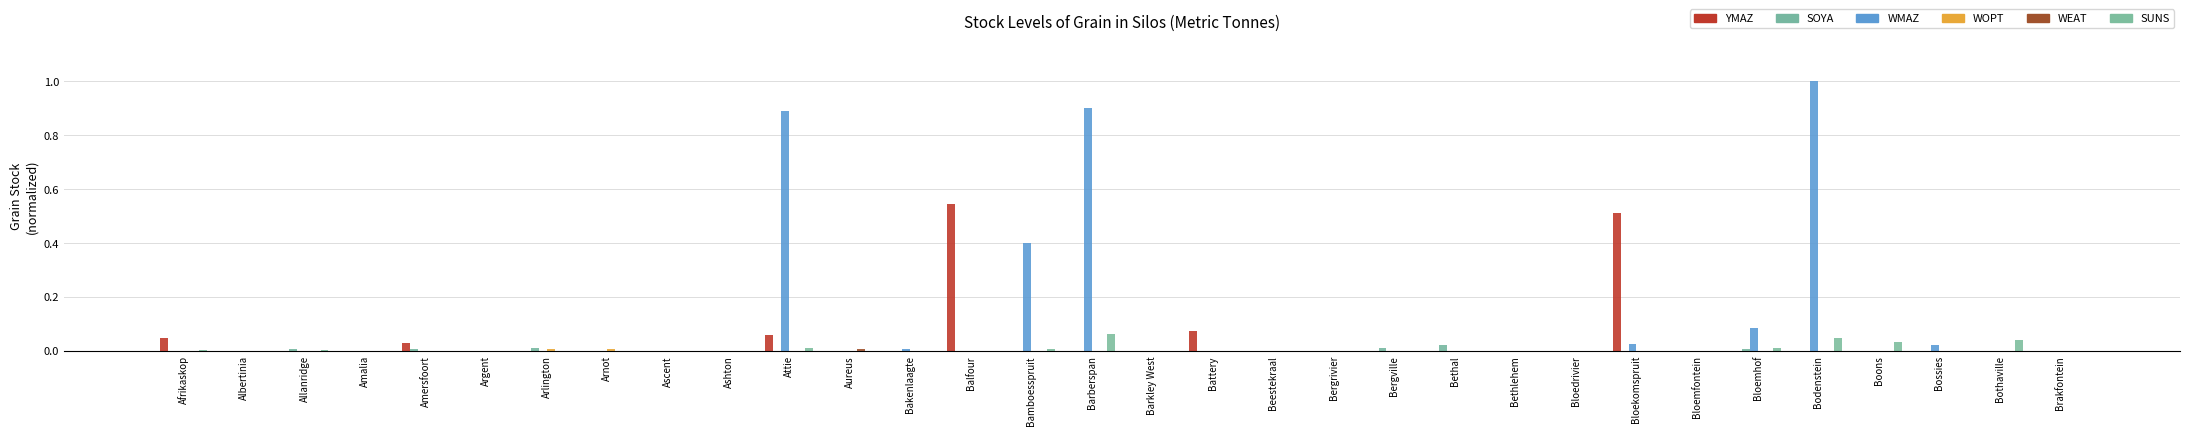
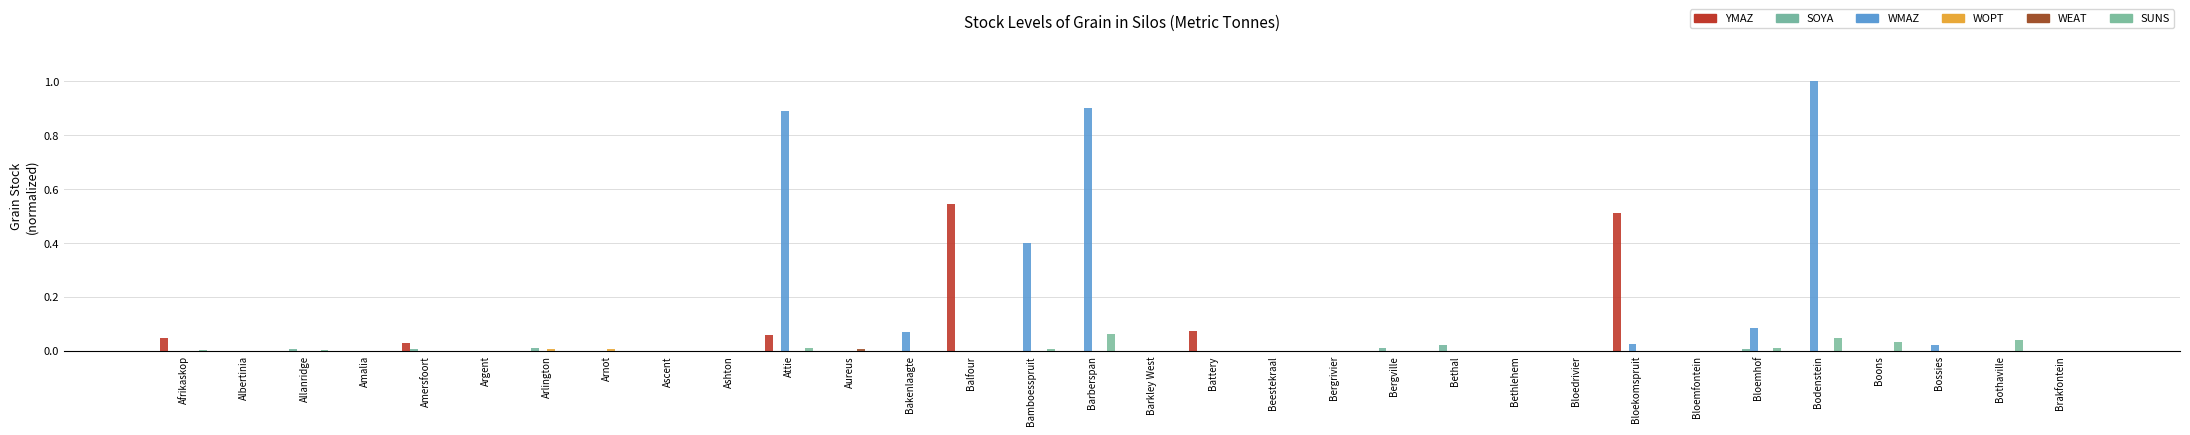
  {
    "WMAZ": {
      "Afrikaskop": 0.00,
      "Albertinia": 0.00,
      "Allanridge": 0.00,
      "Amalia": 0.00,
      "Amersfoort": 0.00,
      "Argent": 0.00,
      "Arlington": 0.00,
      "Arnot": 0.00,
      "Ascent": 0.00,
      "Ashton": 0.00,
      "Attie": 0.89,
      "Aureus": 0.00,
-     "Bakenlaagte": 0.00,
+     "Bakenlaagte": 0.07,
      "Balfour": 0.00,
      "Bamboesspruit": 0.40,
      "Barberspan": 0.90,
      "Barkley West": 0.00,
      "Battery": 0.00,
      "Beestekraal": 0.00,
      "Bergrivier": 0.00,
      "Bergville": 0.00,
      "Bethal": 0.00,
      "Bethlehem": 0.00,
      "Bloedrivier": 0.00,
      "Bloekomspruit": 0.02,
      "Bloemfontein": 0.00,
      "Bloemhof": 0.08,
      "Bodenstein": 1.00,
      "Boons": 0.00,
      "Bossies": 0.02,
      "Bothaville": 0.00,
      "Brakfontein": 0.00
    },
    "WOPT": {
      "Afrikaskop": 0.00,
      "Albertinia": 0.00,
      "Allanridge": 0.00,
      "Amalia": 0.00,
      "Amersfoort": 0.00,
      "Argent": 0.00,
      "Ascent": 0.00,
      "Ashton": 0.00,
      "Attie": 0.00,
      "Aureus": 0.00,
      "Bakenlaagte": 0.00,
      "Balfour": 0.00,
      "Bamboesspruit": 0.00,
      "Barberspan": 0.00,
      "Barkley West": 0.00,
      "Battery": 0.00,
      "Beestekraal": 0.00,
      "Bergrivier": 0.00,
      "Bergville": 0.00,
      "Bethal": 0.00,
      "Bethlehem": 0.00,
      "Bloedrivier": 0.00,
      "Bloekomspruit": 0.00,
      "Bloemfontein": 0.00,
      "Bloemhof": 0.00,
      "Bodenstein": 0.00,
      "Boons": 0.00,
      "Bossies": 0.00,
      "Bothaville": 0.00,
      "Brakfontein": 0.00
    }
  }
